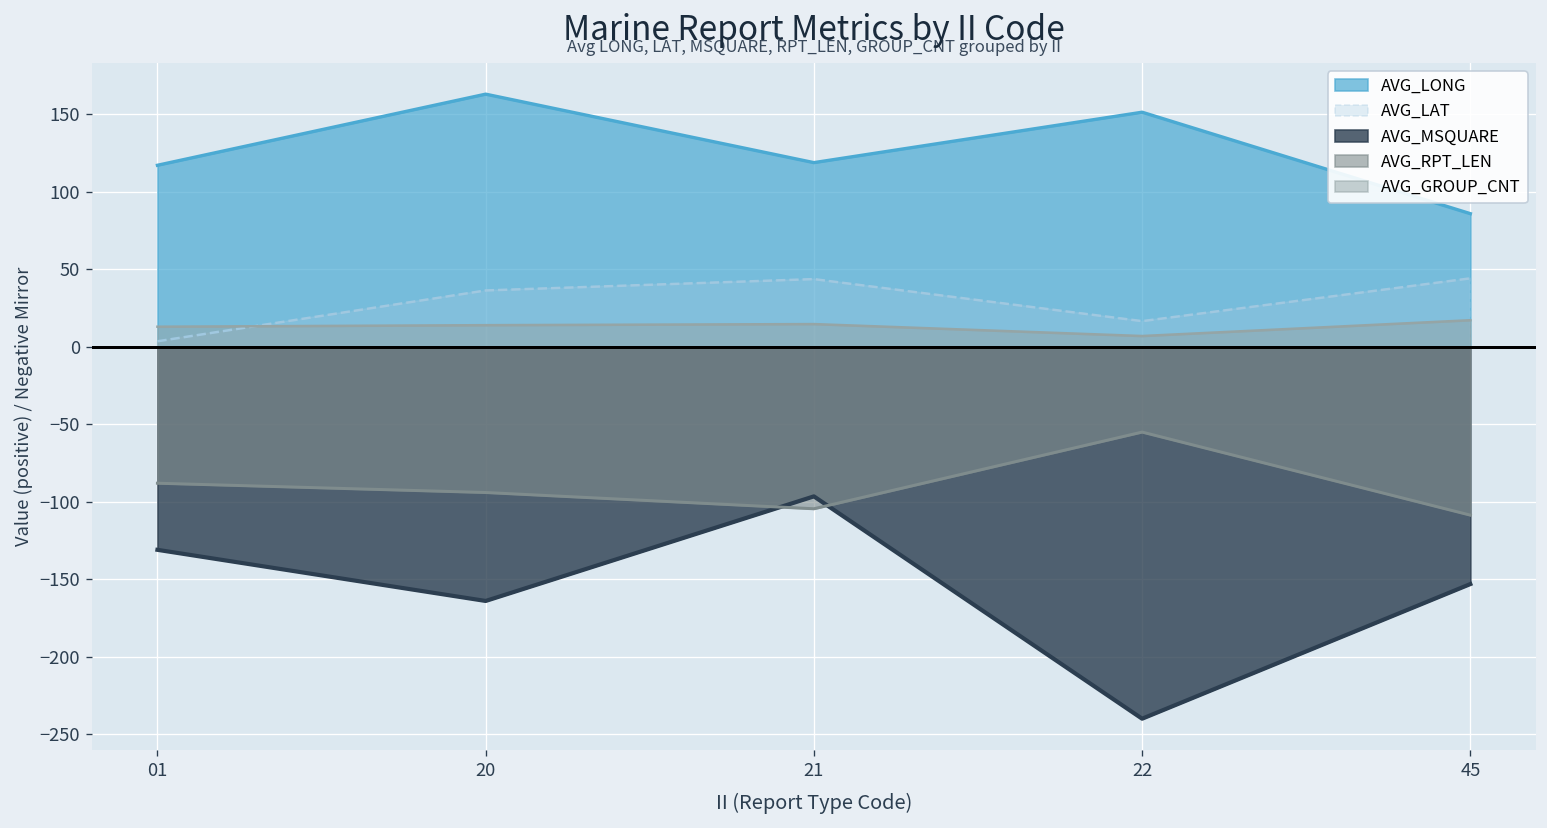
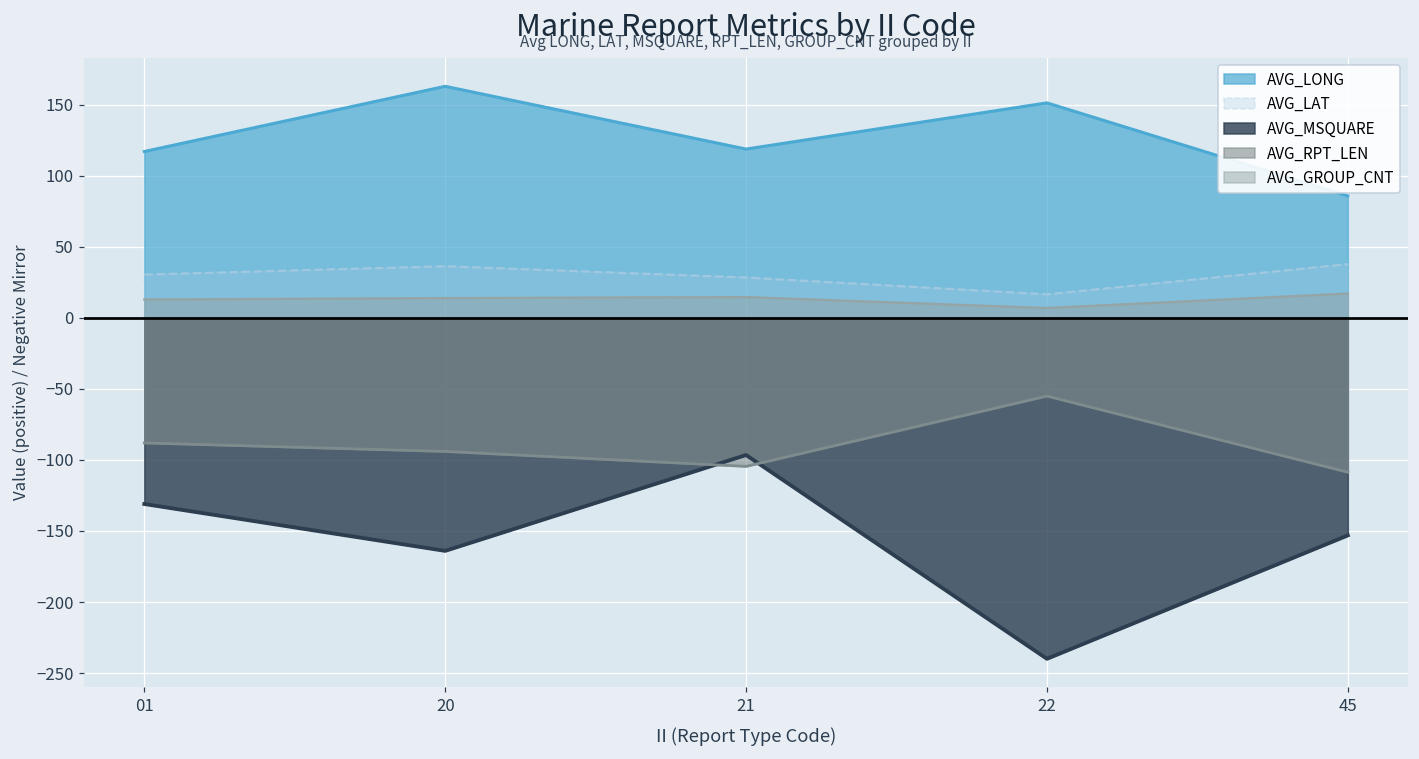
  {
    "AVG_LONG": {
      "01": 117,
      "20": 163,
      "21": 119,
      "22": 151,
      "45": 86
    },
    "AVG_LAT": {
-     "01": 4,
+     "01": 31,
      "20": 36,
-     "21": 44,
+     "21": 28,
      "22": 17,
-     "45": 44
+     "45": 38
    }
  }
